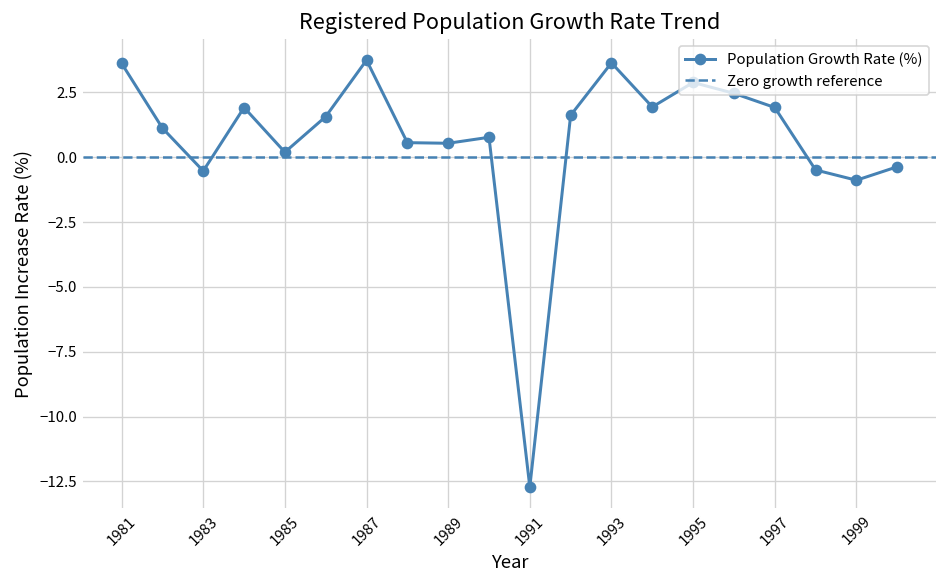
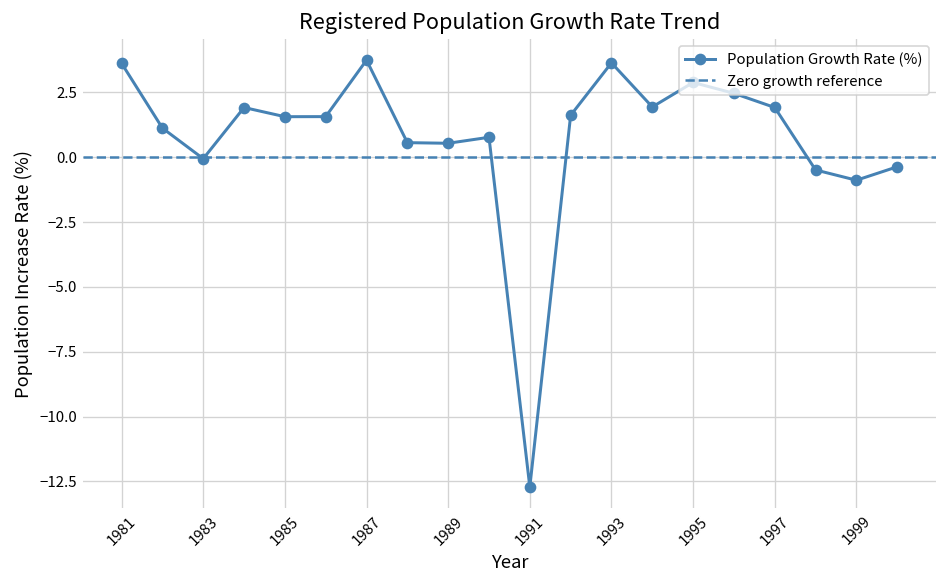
  {
    "1981": 3.6,
-   "1983": -0.5,
-   "1985": 0.2,
+   "1983": -0.1,
+   "1985": 1.6,
    "1987": 3.7,
    "1989": 0.5,
    "1991": -12.7,
    "1993": 3.6,
    "1997": 1.9,
    "1999": -0.9
  }
